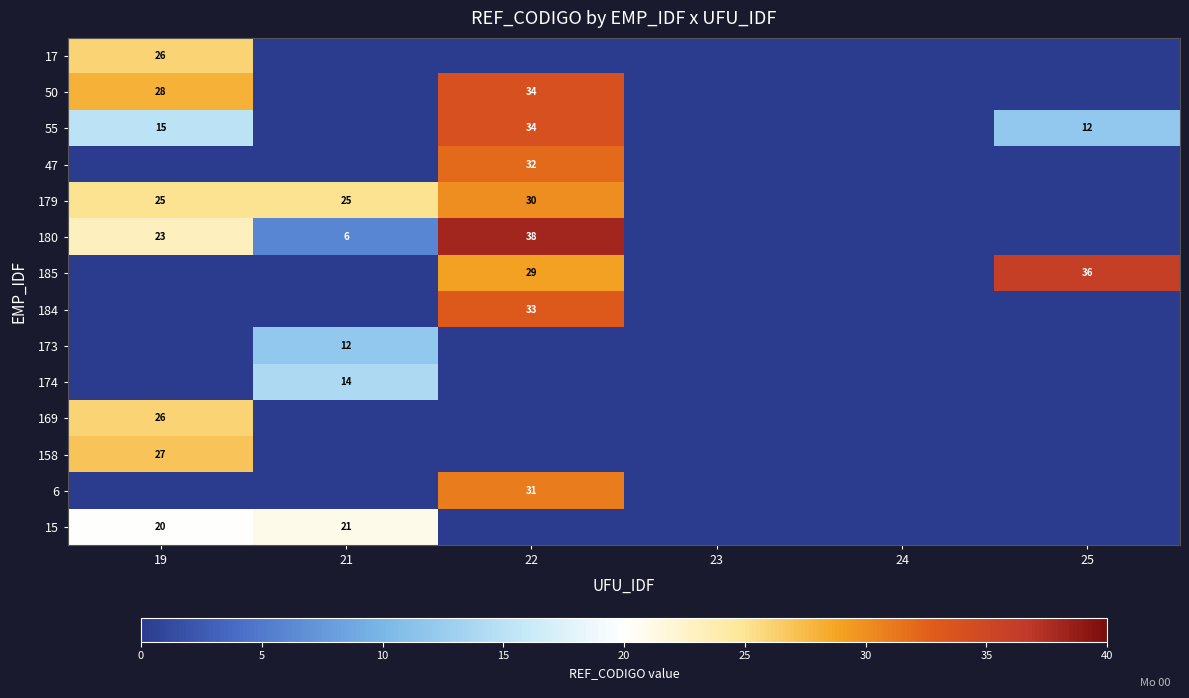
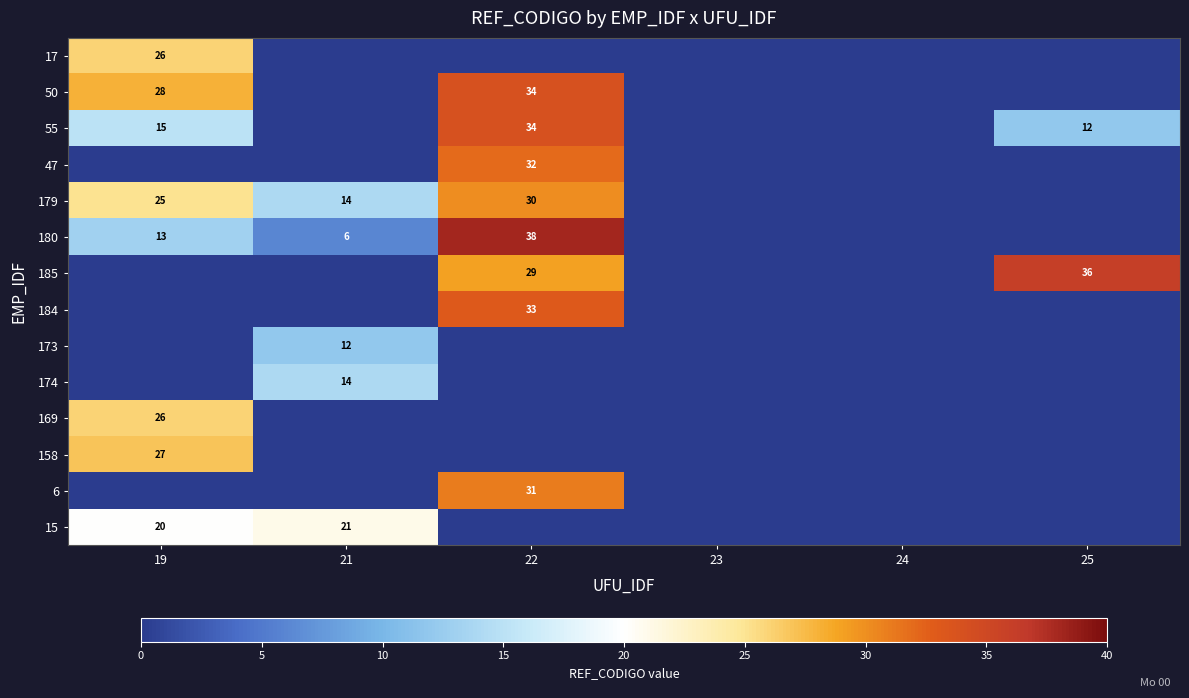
  {
    "17": {
      "19": 26
    },
    "50": {
      "19": 28,
      "22": 34
    },
    "55": {
      "19": 15,
      "22": 34,
      "25": 12
    },
    "47": {
      "22": 32
    },
    "179": {
      "19": 25,
-     "21": 25,
+     "21": 14,
      "22": 30
    },
    "180": {
-     "19": 23,
+     "19": 13,
      "21": 6,
      "22": 38
    },
    "185": {
      "22": 29,
      "25": 36
    },
    "184": {
      "22": 33
    },
    "173": {
      "21": 12
    },
    "174": {
      "21": 14
    },
    "169": {
      "19": 26
    },
    "158": {
      "19": 27
    },
    "6": {
      "22": 31
    },
    "15": {
      "19": 20,
      "21": 21
    }
  }
